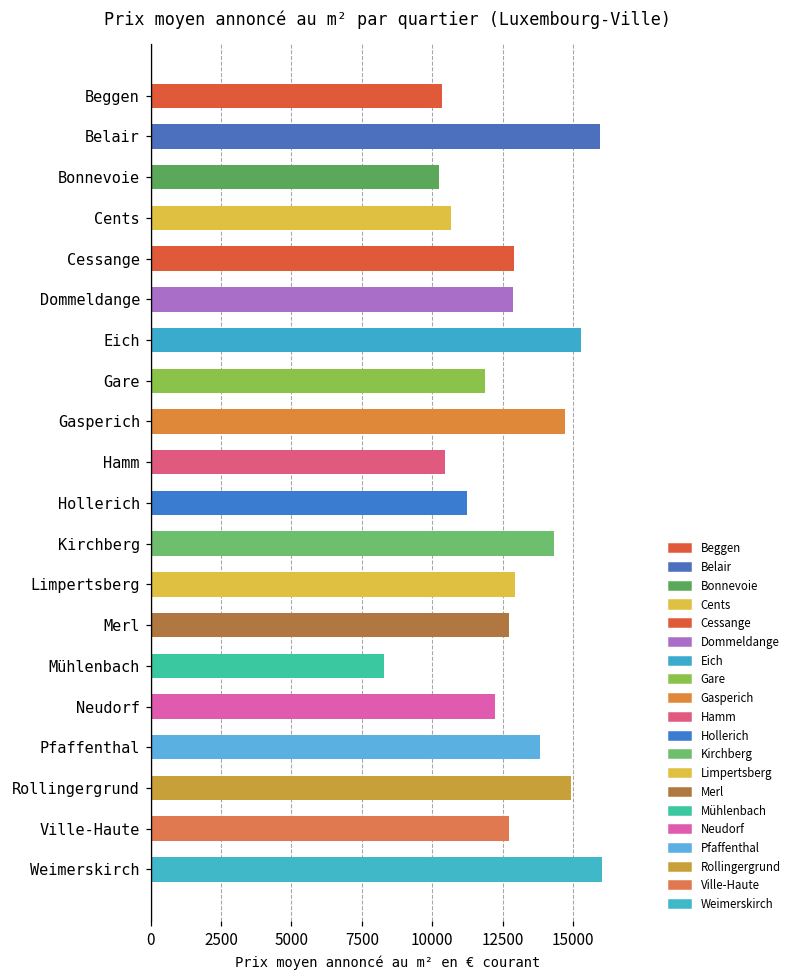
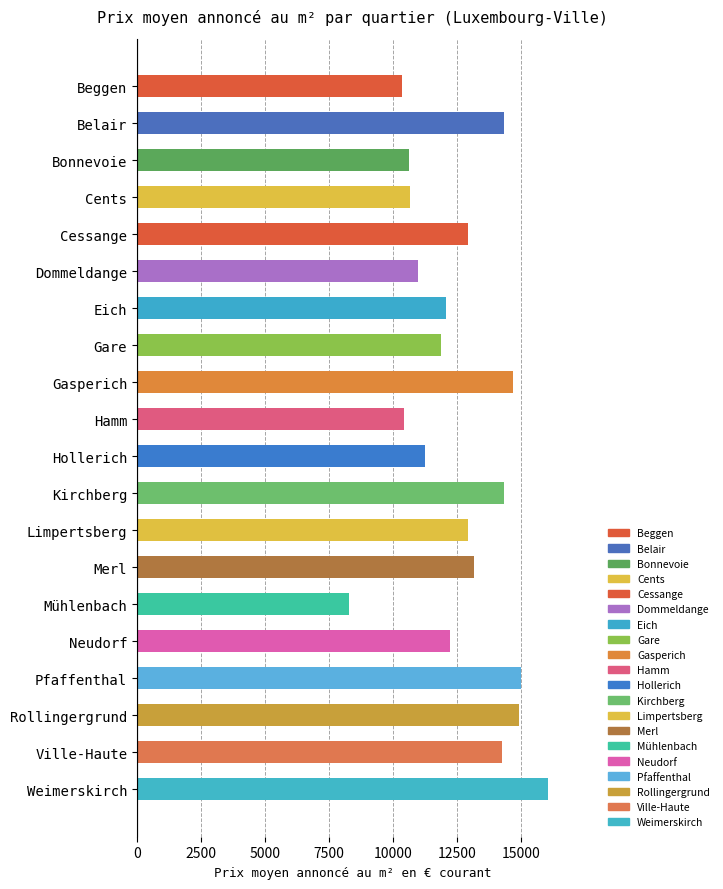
  {
    "Beggen": 10400,
-   "Belair": 16000,
-   "Bonnevoie": 10300,
+   "Belair": 14300,
+   "Bonnevoie": 10600,
    "Cents": 10700,
    "Cessange": 12900,
-   "Dommeldange": 12900,
-   "Eich": 15300,
+   "Dommeldange": 11000,
+   "Eich": 12100,
    "Gare": 11900,
    "Gasperich": 14700,
    "Hamm": 10400,
    "Hollerich": 11200,
    "Kirchberg": 14300,
    "Limpertsberg": 13000,
-   "Merl": 12700,
+   "Merl": 13200,
    "Mühlenbach": 8300,
    "Neudorf": 12200,
-   "Pfaffenthal": 13800,
+   "Pfaffenthal": 15000,
    "Rollingergrund": 14900,
-   "Ville-Haute": 12700,
+   "Ville-Haute": 14300,
    "Weimerskirch": 16000
  }
